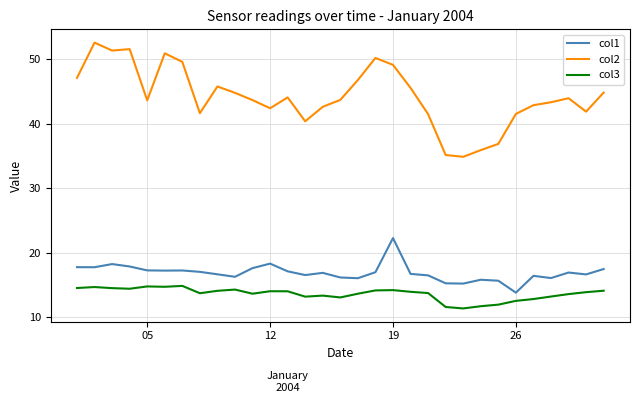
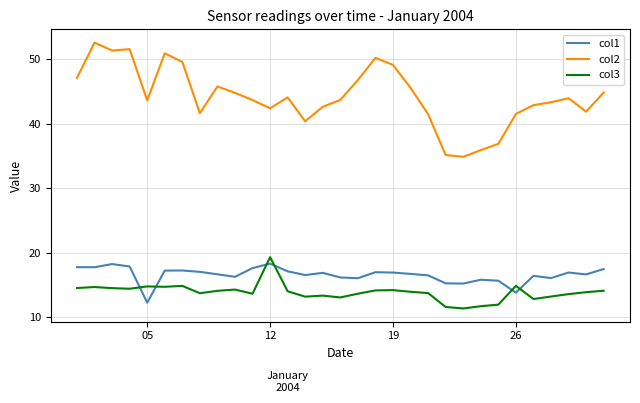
  {
    "col1": {
-     "05": 17,
+     "05": 12,
      "12": 18,
-     "19": 22,
+     "19": 17,
      "26": 14
    },
    "col2": {
      "05": 44,
      "12": 42,
      "19": 49,
      "26": 42
    },
    "col3": {
      "05": 15,
-     "12": 14,
+     "12": 19,
      "19": 14,
-     "26": 13
+     "26": 15
    }
  }
